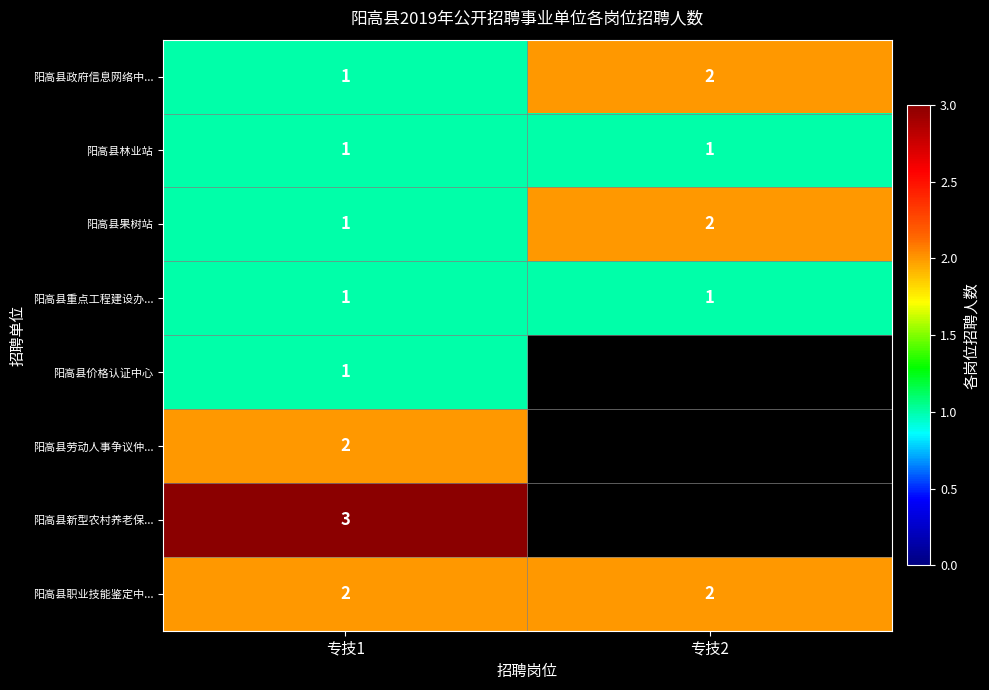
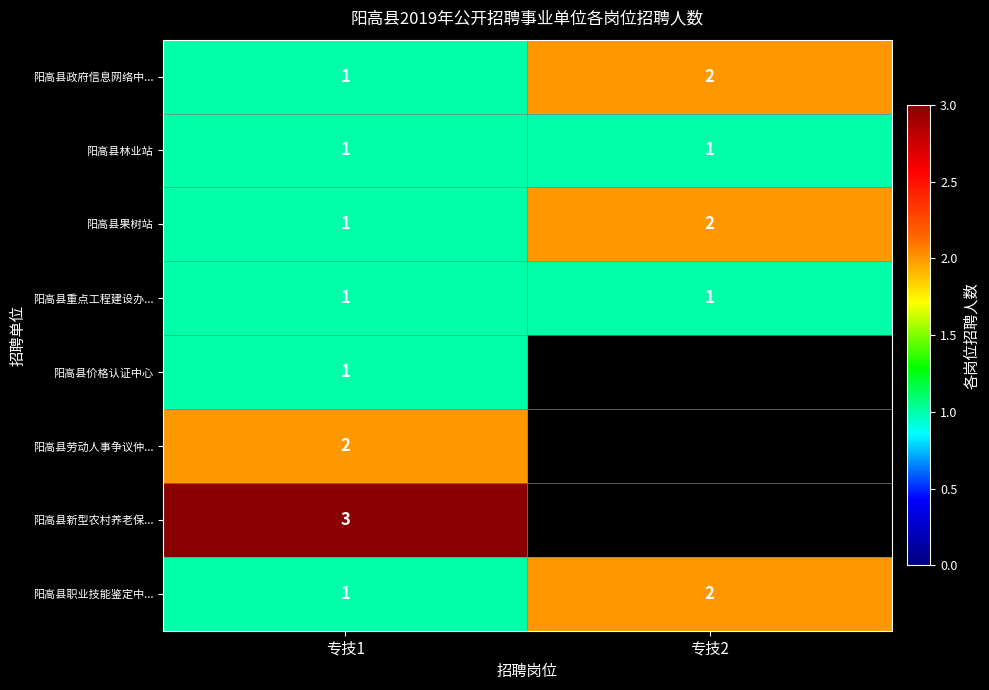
  {
    "阳高县政府信息网络中...": {
      "专技1": 1,
      "专技2": 2
    },
    "阳高县林业站": {
      "专技1": 1,
      "专技2": 1
    },
    "阳高县果树站": {
      "专技1": 1,
      "专技2": 2
    },
    "阳高县重点工程建设办...": {
      "专技1": 1,
      "专技2": 1
    },
    "阳高县价格认证中心": {
      "专技1": 1
    },
    "阳高县劳动人事争议仲...": {
      "专技1": 2
    },
    "阳高县新型农村养老保...": {
      "专技1": 3
    },
    "阳高县职业技能鉴定中...": {
-     "专技1": 2,
+     "专技1": 1,
      "专技2": 2
    }
  }
